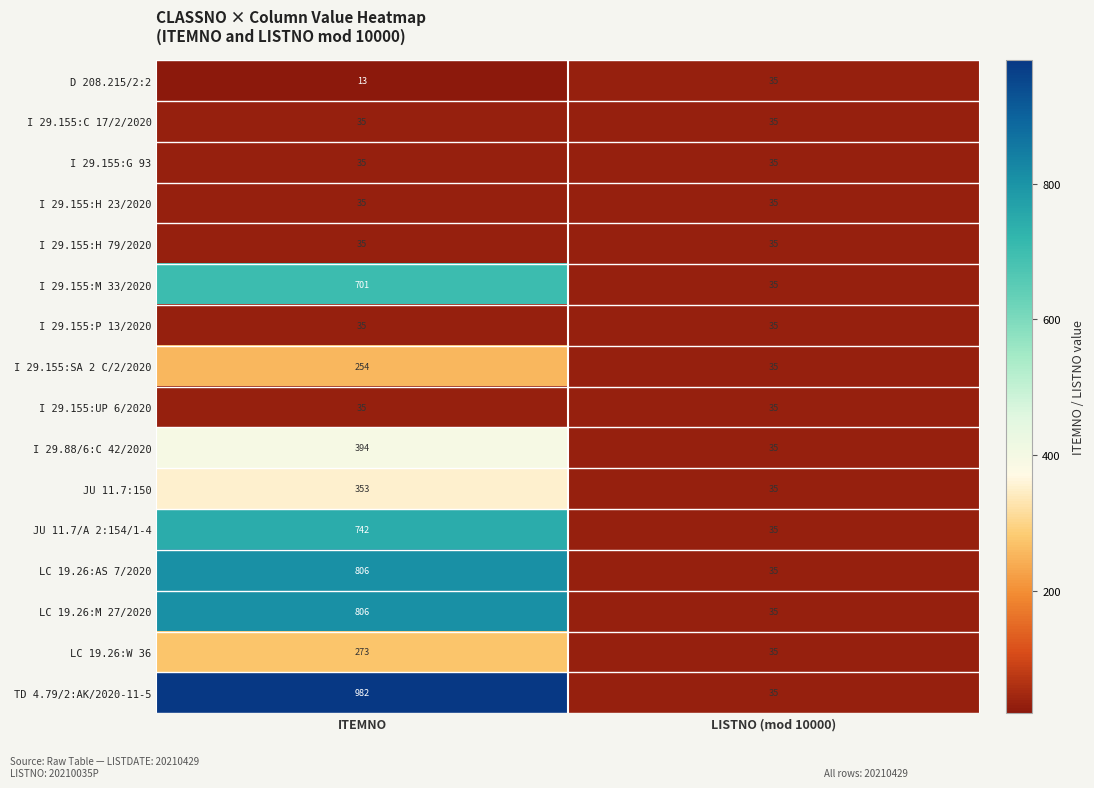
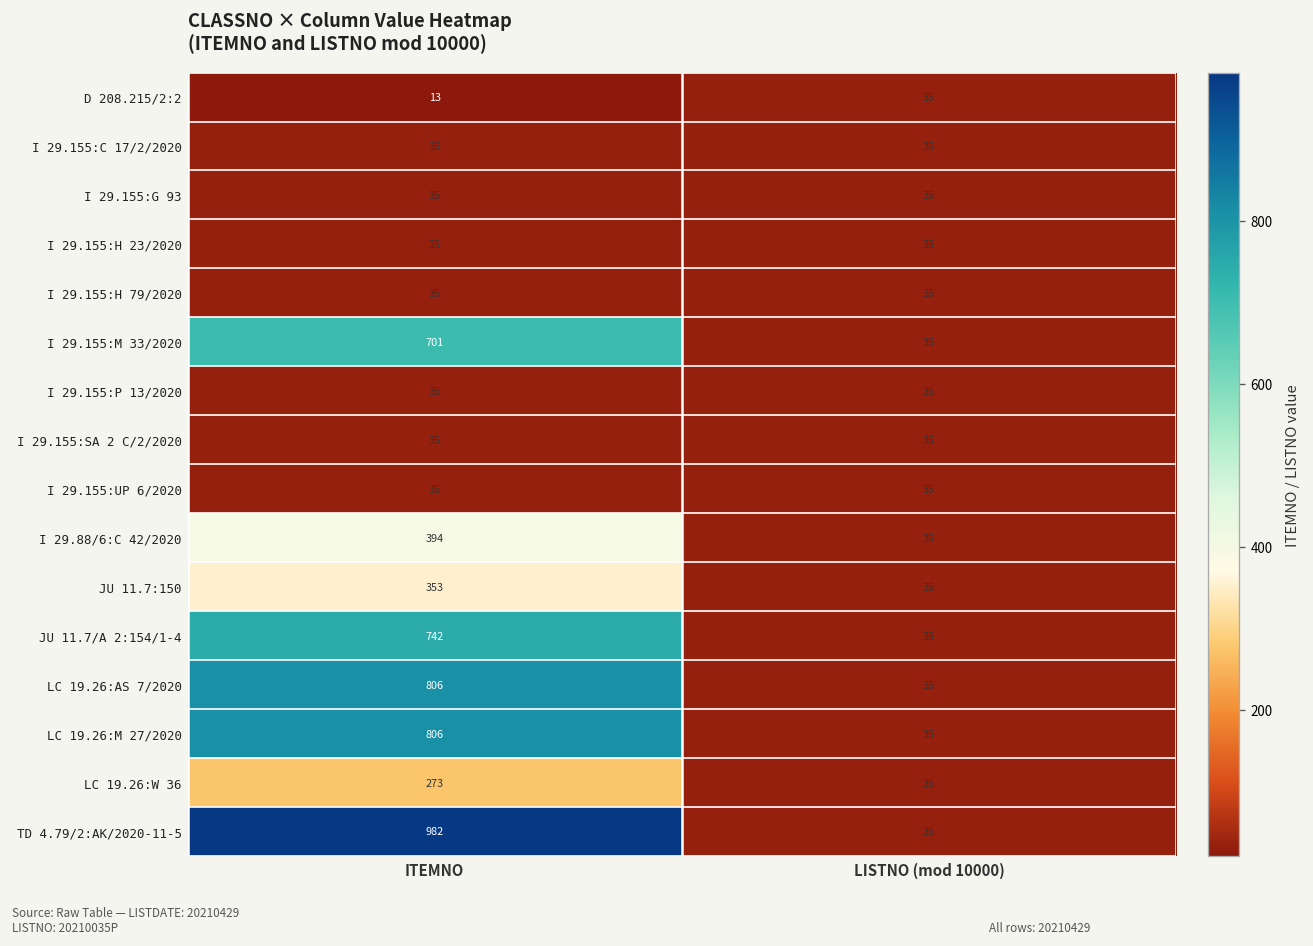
  {
    "D 208.215/2:2": {
      "ITEMNO": 13,
      "LISTNO (mod 10000)": 35
    },
    "I 29.155:C 17/2/2020": {
      "ITEMNO": 35,
      "LISTNO (mod 10000)": 35
    },
    "I 29.155:G 93": {
      "ITEMNO": 35,
      "LISTNO (mod 10000)": 35
    },
    "I 29.155:H 23/2020": {
      "ITEMNO": 35,
      "LISTNO (mod 10000)": 35
    },
    "I 29.155:H 79/2020": {
      "ITEMNO": 35,
      "LISTNO (mod 10000)": 35
    },
    "I 29.155:M 33/2020": {
      "ITEMNO": 701,
      "LISTNO (mod 10000)": 35
    },
    "I 29.155:P 13/2020": {
      "ITEMNO": 35,
      "LISTNO (mod 10000)": 35
    },
    "I 29.155:SA 2 C/2/2020": {
-     "ITEMNO": 254,
+     "ITEMNO": 35,
      "LISTNO (mod 10000)": 35
    },
    "I 29.155:UP 6/2020": {
      "ITEMNO": 35,
      "LISTNO (mod 10000)": 35
    },
    "I 29.88/6:C 42/2020": {
      "ITEMNO": 394,
      "LISTNO (mod 10000)": 35
    },
    "JU 11.7:150": {
      "ITEMNO": 353,
      "LISTNO (mod 10000)": 35
    },
    "JU 11.7/A 2:154/1-4": {
      "ITEMNO": 742,
      "LISTNO (mod 10000)": 35
    },
    "LC 19.26:AS 7/2020": {
      "ITEMNO": 806,
      "LISTNO (mod 10000)": 35
    },
    "LC 19.26:M 27/2020": {
      "ITEMNO": 806,
      "LISTNO (mod 10000)": 35
    },
    "LC 19.26:W 36": {
      "ITEMNO": 273,
      "LISTNO (mod 10000)": 35
    },
    "TD 4.79/2:AK/2020-11-5": {
      "ITEMNO": 982,
      "LISTNO (mod 10000)": 35
    }
  }
